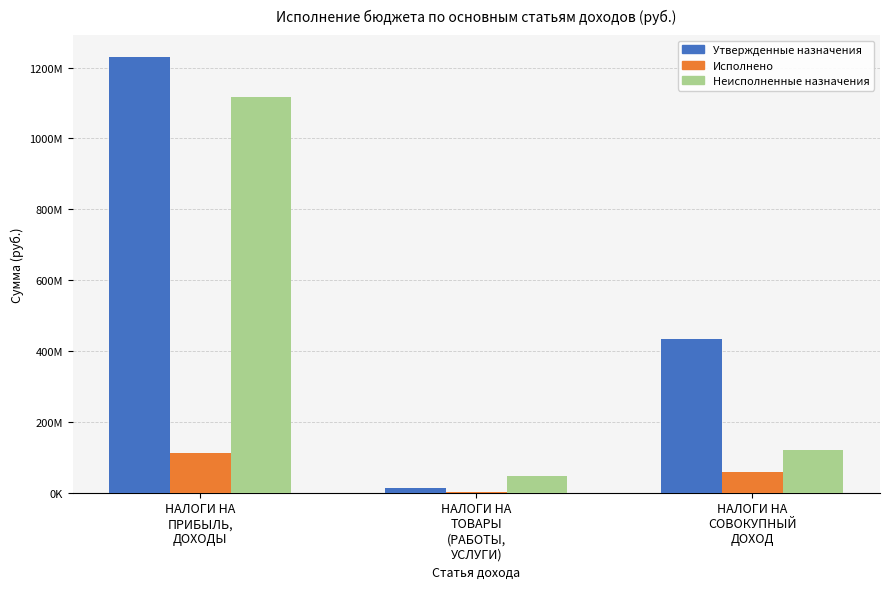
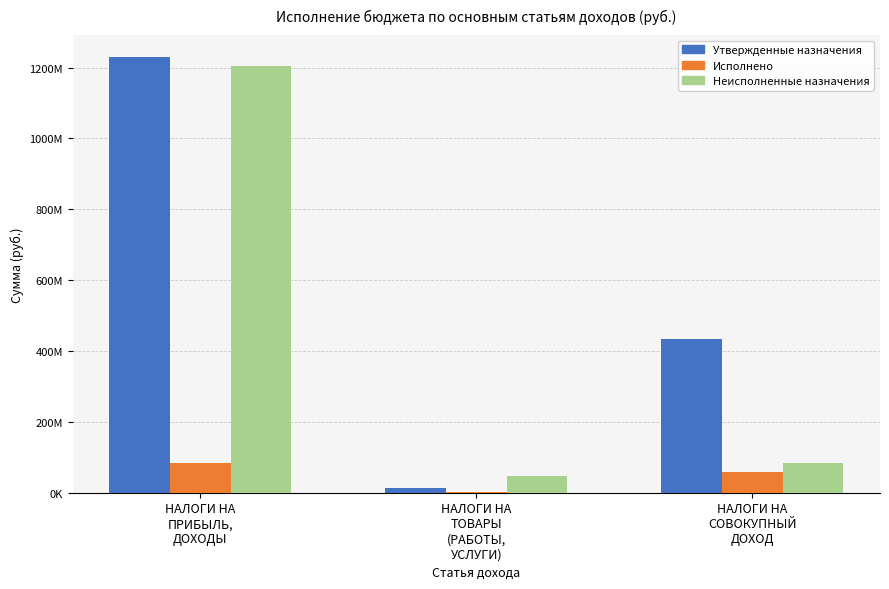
  {
    "Утвержденные назначения": {
      "НАЛОГИ НА ПРИБЫЛЬ, ДОХОДЫ": 1230000000,
      "НАЛОГИ НА ТОВАРЫ (РАБОТЫ, УСЛУГИ)": 10000000,
      "НАЛОГИ НА СОВОКУПНЫЙ ДОХОД": 430000000
    },
    "Исполнено": {
-     "НАЛОГИ НА ПРИБЫЛЬ, ДОХОДЫ": 110000000,
+     "НАЛОГИ НА ПРИБЫЛЬ, ДОХОДЫ": 80000000,
      "НАЛОГИ НА СОВОКУПНЫЙ ДОХОД": 60000000
    },
    "Неисполненные назначения": {
-     "НАЛОГИ НА ПРИБЫЛЬ, ДОХОДЫ": 1120000000,
+     "НАЛОГИ НА ПРИБЫЛЬ, ДОХОДЫ": 1200000000,
      "НАЛОГИ НА ТОВАРЫ (РАБОТЫ, УСЛУГИ)": 50000000,
-     "НАЛОГИ НА СОВОКУПНЫЙ ДОХОД": 120000000
+     "НАЛОГИ НА СОВОКУПНЫЙ ДОХОД": 80000000
    }
  }
